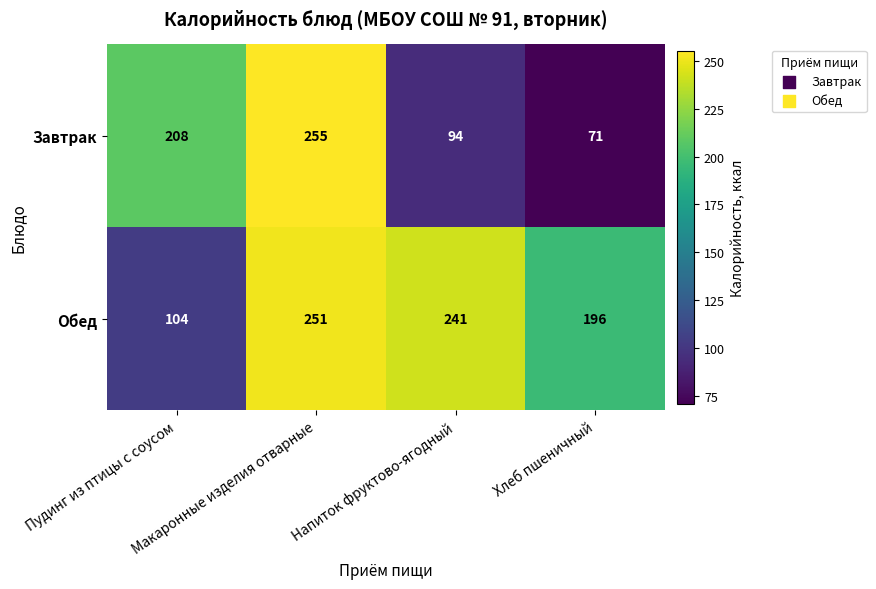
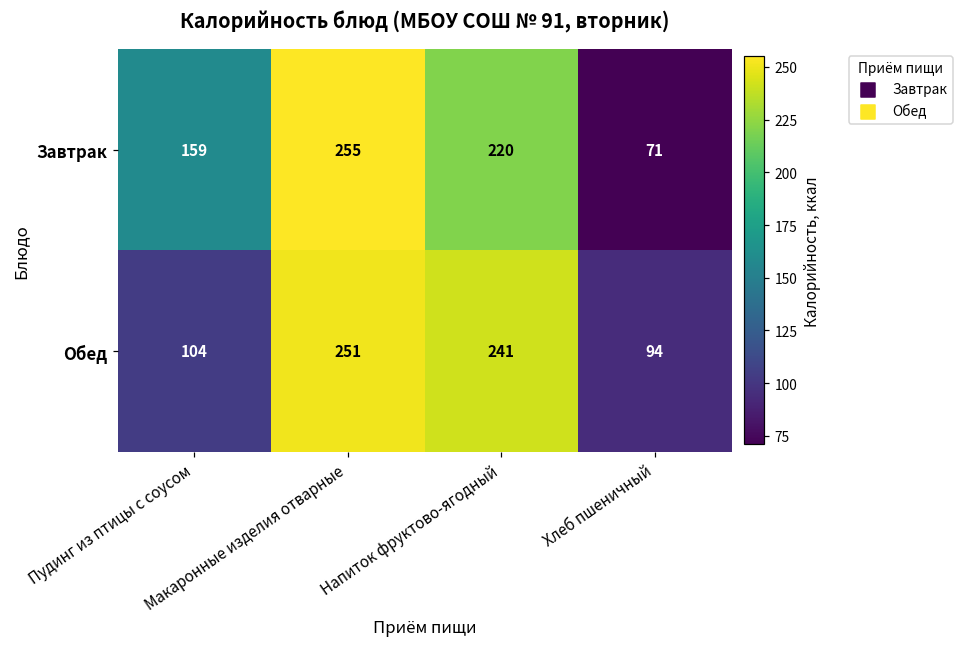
  {
    "Завтрак": {
-     "Пудинг из птицы с соусом": 208,
+     "Пудинг из птицы с соусом": 159,
      "Макаронные изделия отварные": 255,
-     "Напиток фруктово-ягодный": 94,
+     "Напиток фруктово-ягодный": 220,
      "Хлеб пшеничный": 71
    },
    "Обед": {
      "Пудинг из птицы с соусом": 104,
      "Макаронные изделия отварные": 251,
      "Напиток фруктово-ягодный": 241,
-     "Хлеб пшеничный": 196
+     "Хлеб пшеничный": 94
    }
  }
